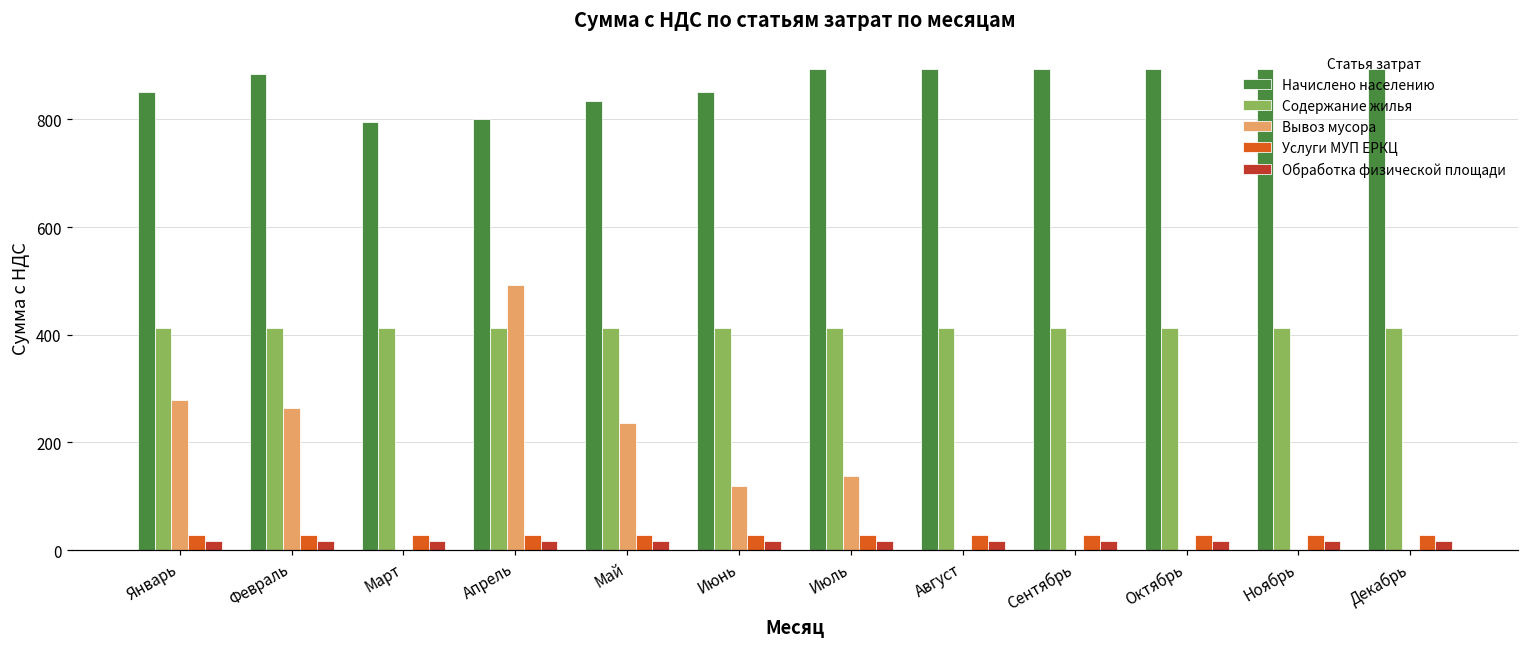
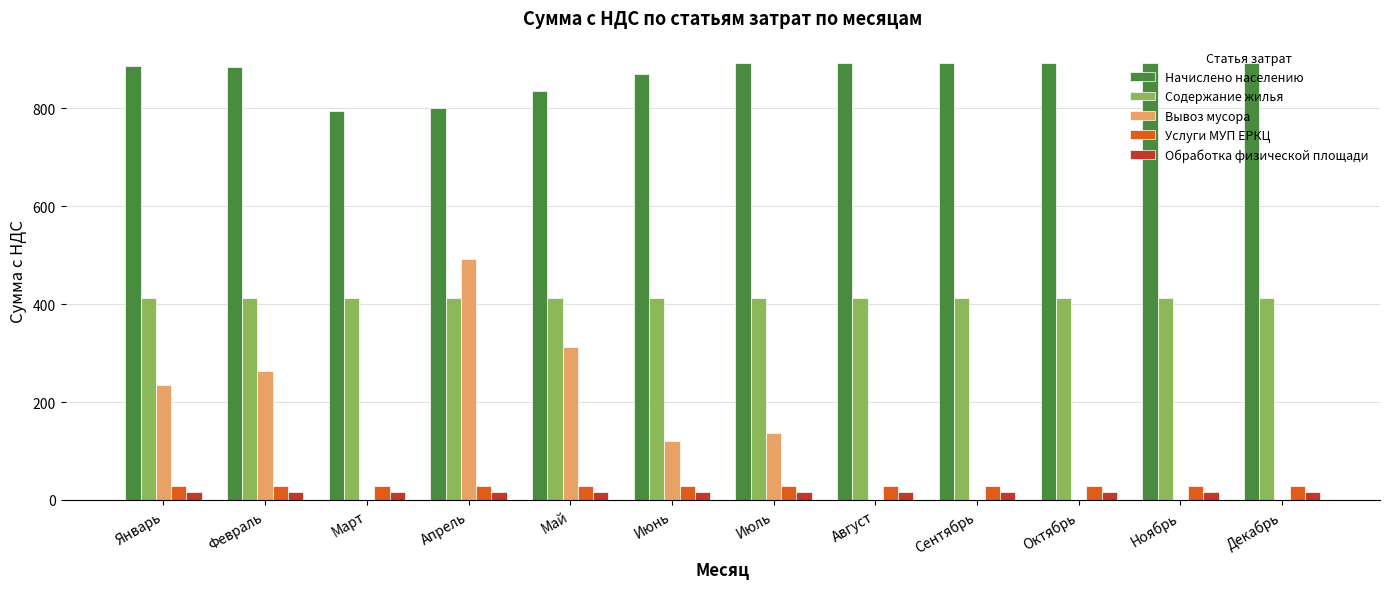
  {
    "Начислено населению": {
-     "Январь": 850,
+     "Январь": 890,
      "Февраль": 880,
      "Март": 800,
      "Апрель": 800,
      "Май": 830,
-     "Июнь": 850,
+     "Июнь": 870,
      "Июль": 890,
      "Август": 890,
      "Сентябрь": 890,
      "Октябрь": 890,
      "Ноябрь": 890,
      "Декабрь": 890
    },
    "Содержание жилья": {
      "Январь": 410,
      "Февраль": 410,
      "Март": 410,
      "Апрель": 410,
      "Май": 410,
      "Июнь": 410,
      "Июль": 410,
      "Август": 410,
      "Сентябрь": 410,
      "Октябрь": 410,
      "Ноябрь": 410,
      "Декабрь": 410
    },
    "Вывоз мусора": {
-     "Январь": 280,
+     "Январь": 240,
      "Февраль": 260,
      "Март": 0,
      "Апрель": 490,
-     "Май": 240,
+     "Май": 310,
      "Июнь": 120,
      "Июль": 140,
      "Август": 0,
      "Сентябрь": 0,
      "Октябрь": 0,
      "Ноябрь": 0,
      "Декабрь": 0
    }
  }
